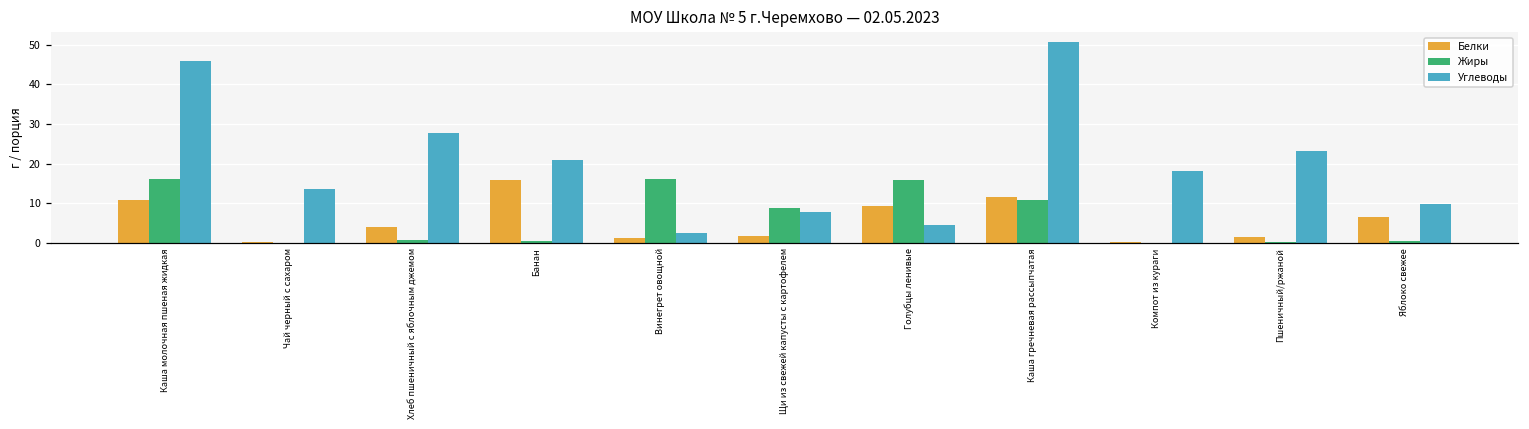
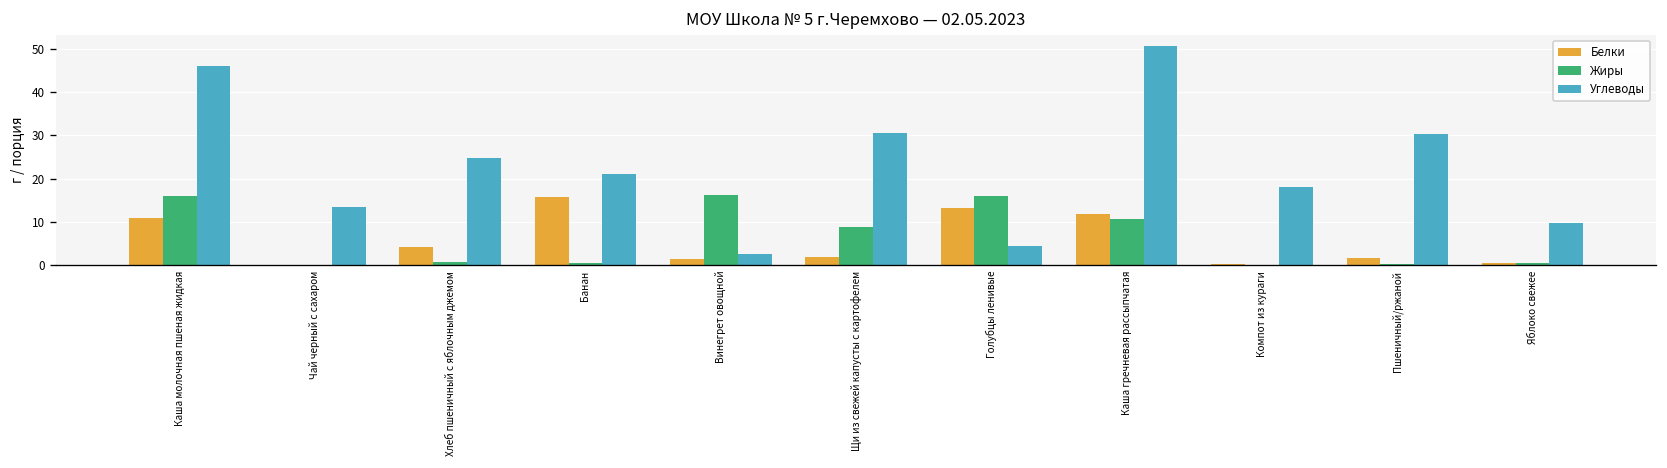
  {
    "Белки": {
      "Каша молочная пшеная жидкая": 11,
      "Хлеб пшеничный с яблочным джемом": 4,
      "Банан": 16,
      "Винегрет овощной": 1,
      "Щи из свежей капусты с картофелем": 2,
-     "Голубцы ленивые": 9,
+     "Голубцы ленивые": 13,
      "Каша гречневая рассыпчатая": 12,
      "Пшеничный/ржаной": 2,
-     "Яблоко свежее": 7
+     "Яблоко свежее": 0
    },
    "Жиры": {
      "Каша молочная пшеная жидкая": 16,
      "Чай черный с сахаром": 0,
      "Хлеб пшеничный с яблочным джемом": 1,
      "Винегрет овощной": 16,
      "Щи из свежей капусты с картофелем": 9,
      "Голубцы ленивые": 16,
      "Каша гречневая рассыпчатая": 11,
      "Компот из кураги": 0
    },
    "Углеводы": {
      "Каша молочная пшеная жидкая": 46,
      "Чай черный с сахаром": 14,
-     "Хлеб пшеничный с яблочным джемом": 28,
+     "Хлеб пшеничный с яблочным джемом": 25,
      "Банан": 21,
      "Винегрет овощной": 3,
-     "Щи из свежей капусты с картофелем": 8,
+     "Щи из свежей капусты с картофелем": 30,
      "Голубцы ленивые": 4,
      "Каша гречневая рассыпчатая": 51,
      "Компот из кураги": 18,
-     "Пшеничный/ржаной": 23,
+     "Пшеничный/ржаной": 30,
      "Яблоко свежее": 10
    }
  }
